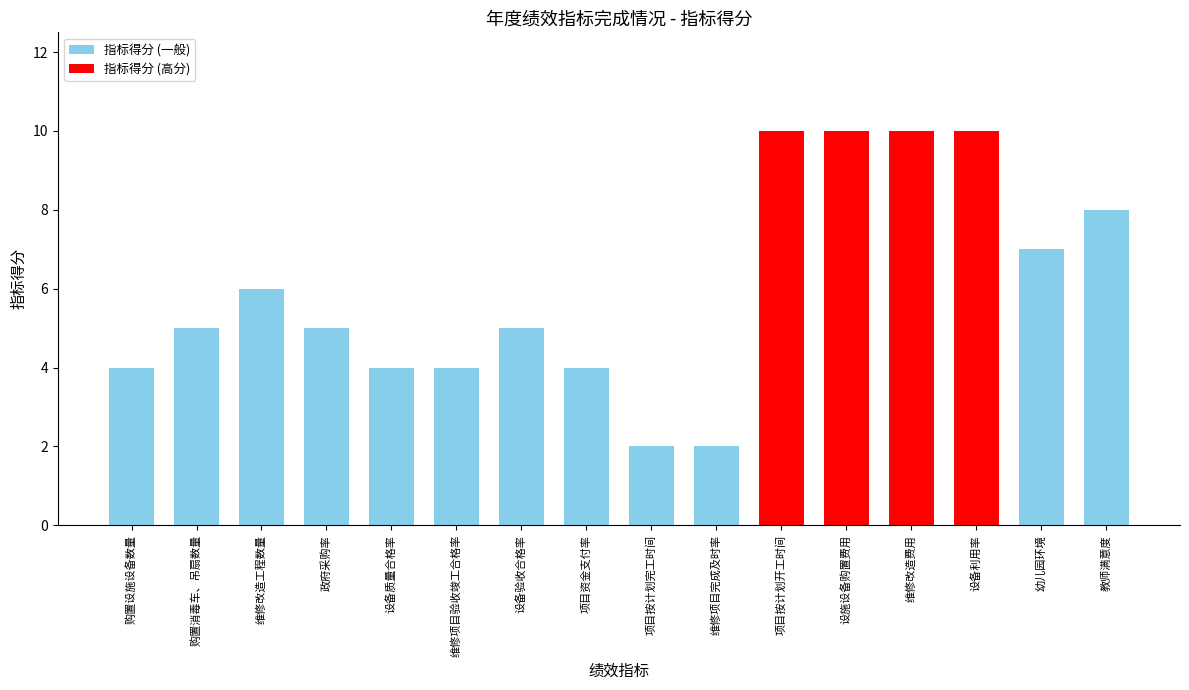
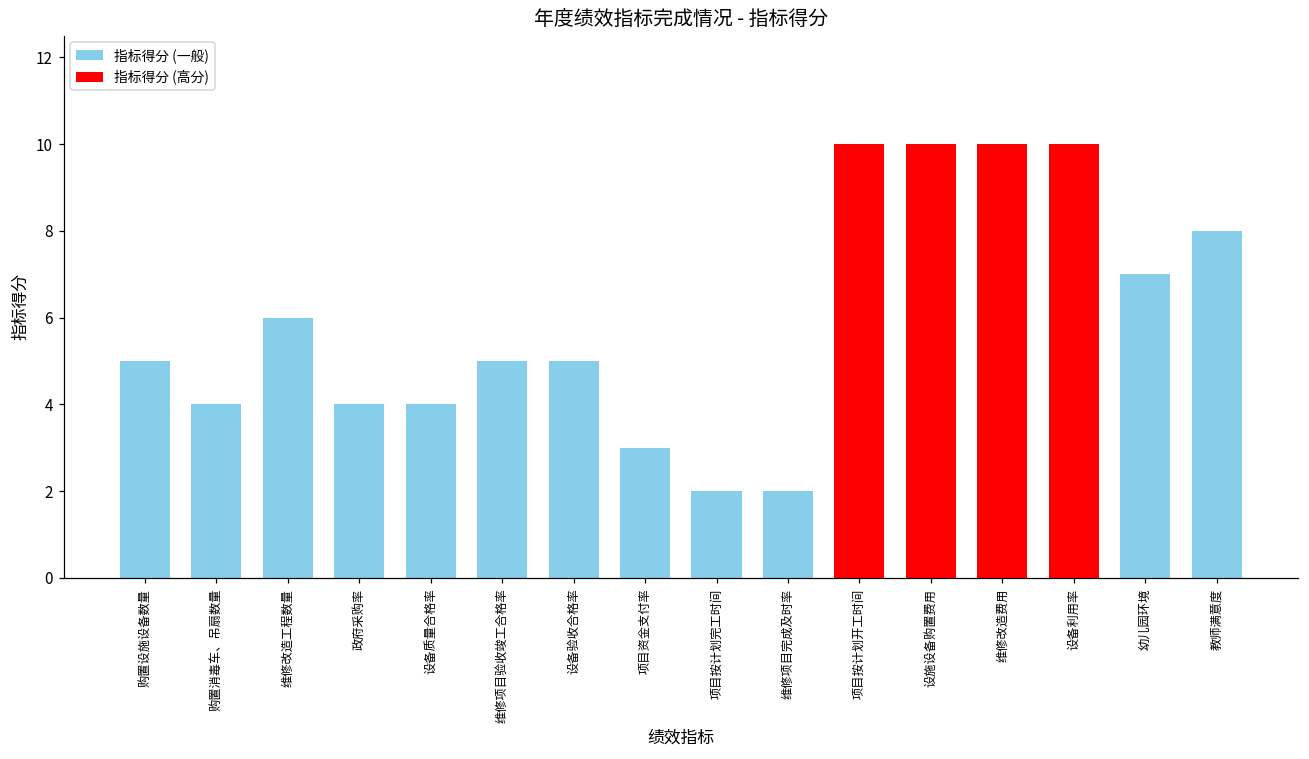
  {
-   "购置设施设备数量": 4,
-   "购置消毒车、吊扇数量": 5,
+   "购置设施设备数量": 5,
+   "购置消毒车、吊扇数量": 4,
    "维修改造工程数量": 6,
-   "政府采购率": 5,
+   "政府采购率": 4,
    "设备质量合格率": 4,
-   "维修项目验收竣工合格率": 4,
+   "维修项目验收竣工合格率": 5,
    "设备验收合格率": 5,
-   "项目资金支付率": 4,
+   "项目资金支付率": 3,
    "项目按计划完工时间": 2,
    "维修项目完成及时率": 2,
    "项目按计划开工时间": 10,
    "设施设备购置费用": 10,
    "维修改造费用": 10,
    "设备利用率": 10,
    "幼儿园环境": 7,
    "教师满意度": 8
  }
